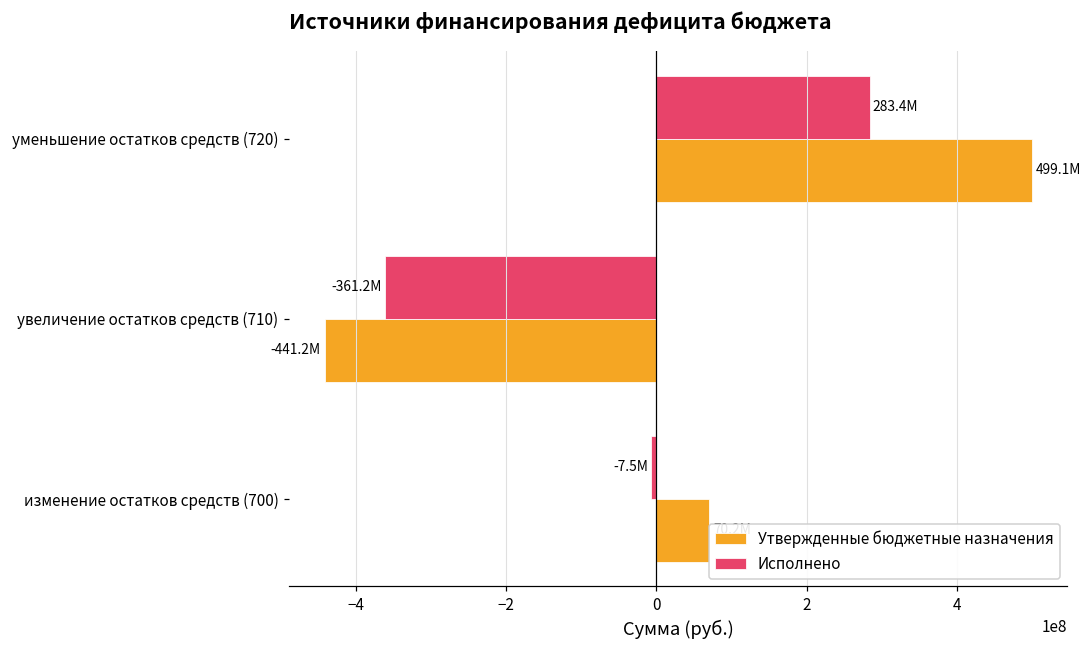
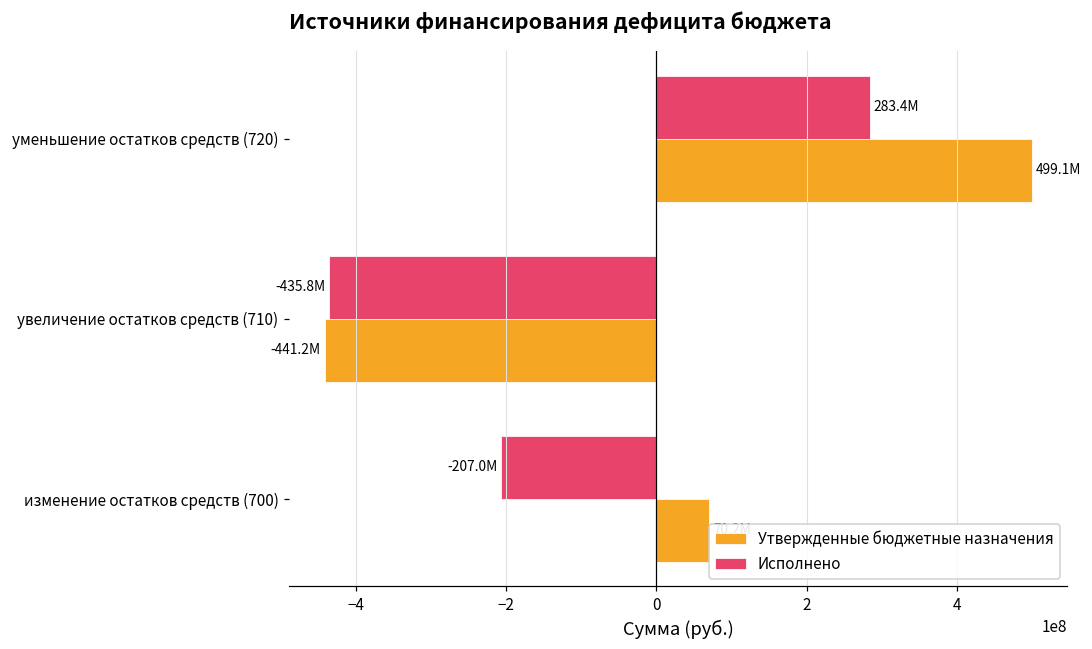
  {
    "Утвержденные бюджетные назначения": {
      "уменьшение остатков средств (720)": "499.1M",
      "увеличение остатков средств (710)": "-441.2M"
    },
    "Исполнено": {
      "уменьшение остатков средств (720)": "283.4M",
-     "увеличение остатков средств (710)": "-361.2M",
-     "изменение остатков средств (700)": "-7.5M"
+     "увеличение остатков средств (710)": "-435.8M",
+     "изменение остатков средств (700)": "-207.0M"
    }
  }
